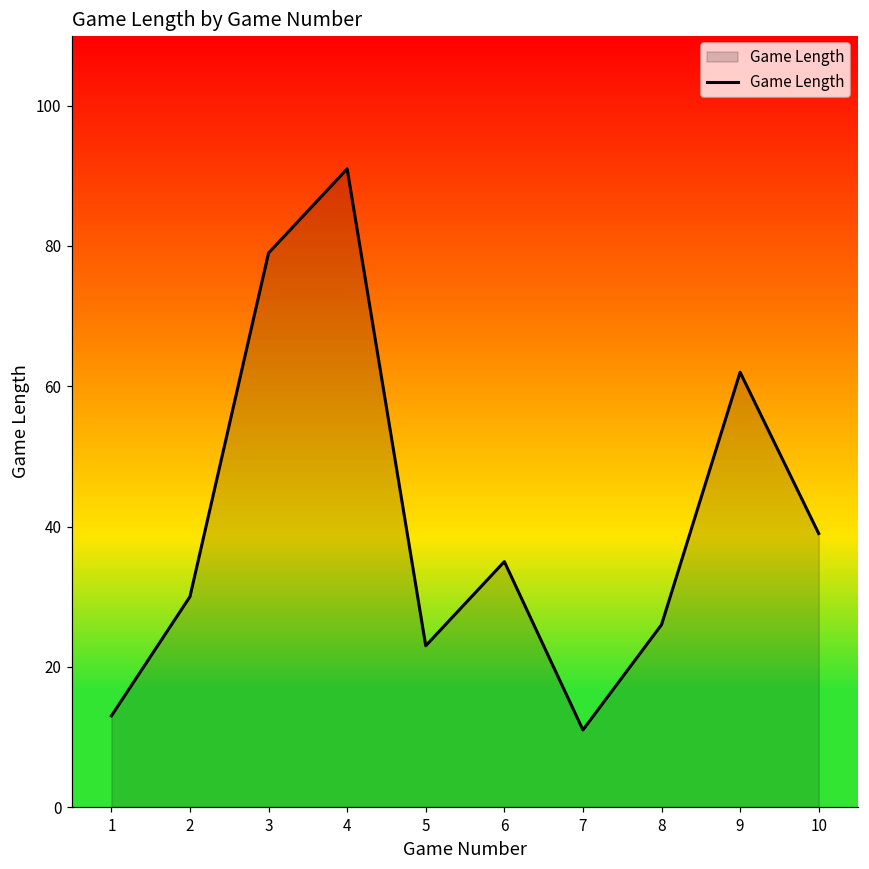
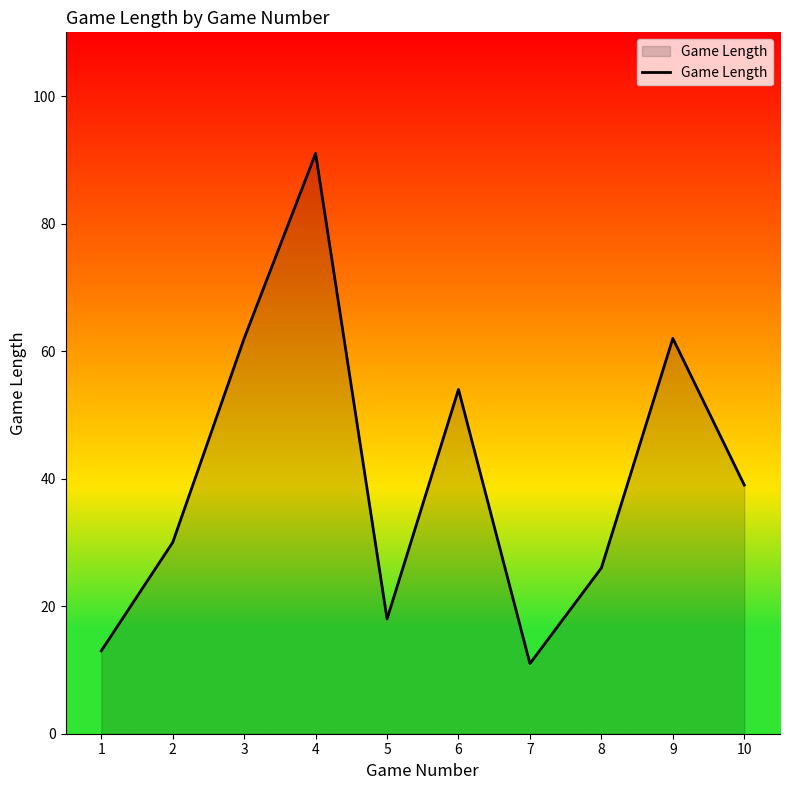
  {
    "1": 13,
    "2": 30,
-   "3": 79,
+   "3": 62,
    "4": 91,
-   "5": 23,
-   "6": 35,
+   "5": 18,
+   "6": 54,
    "7": 11,
    "8": 26,
    "9": 62,
    "10": 39
  }
